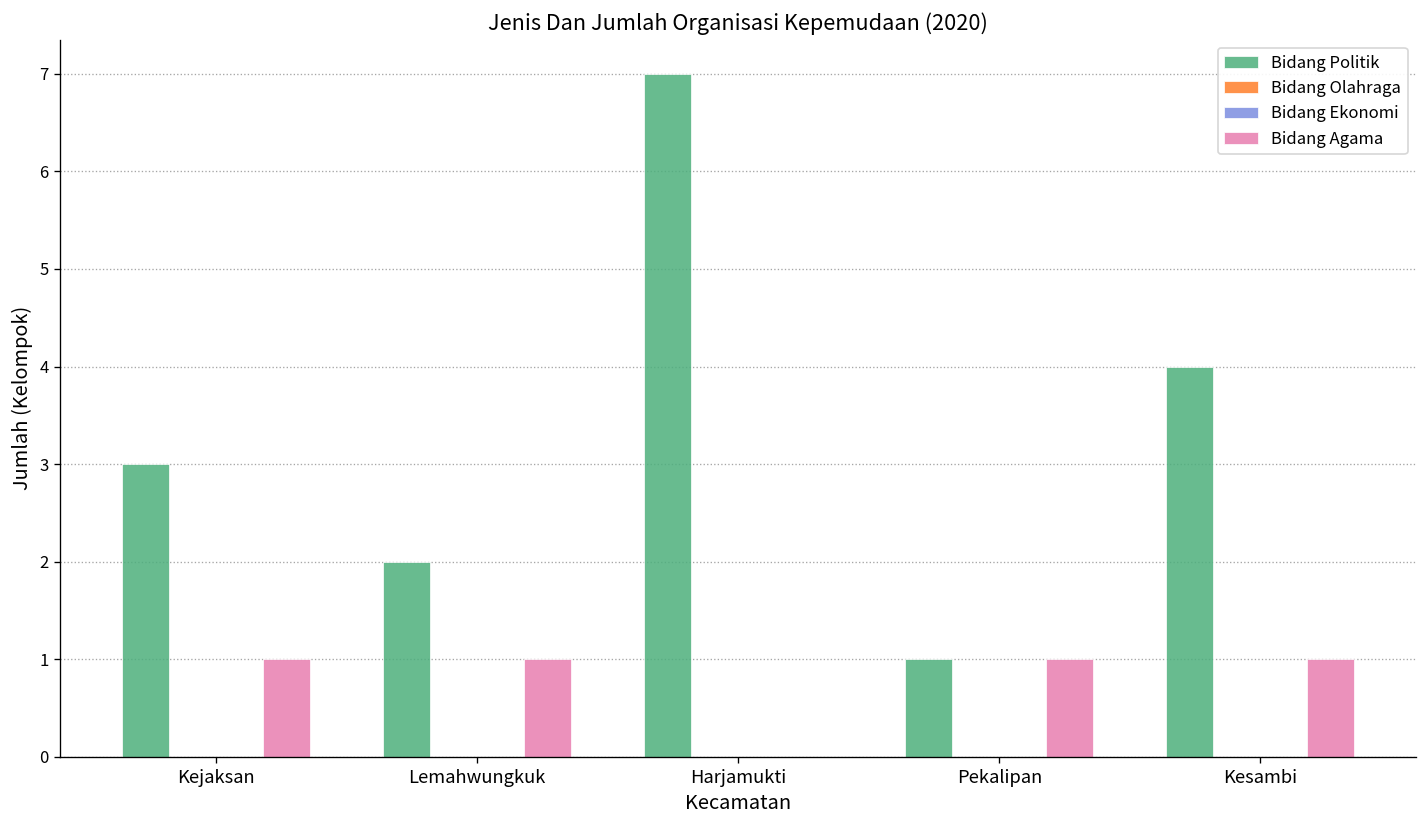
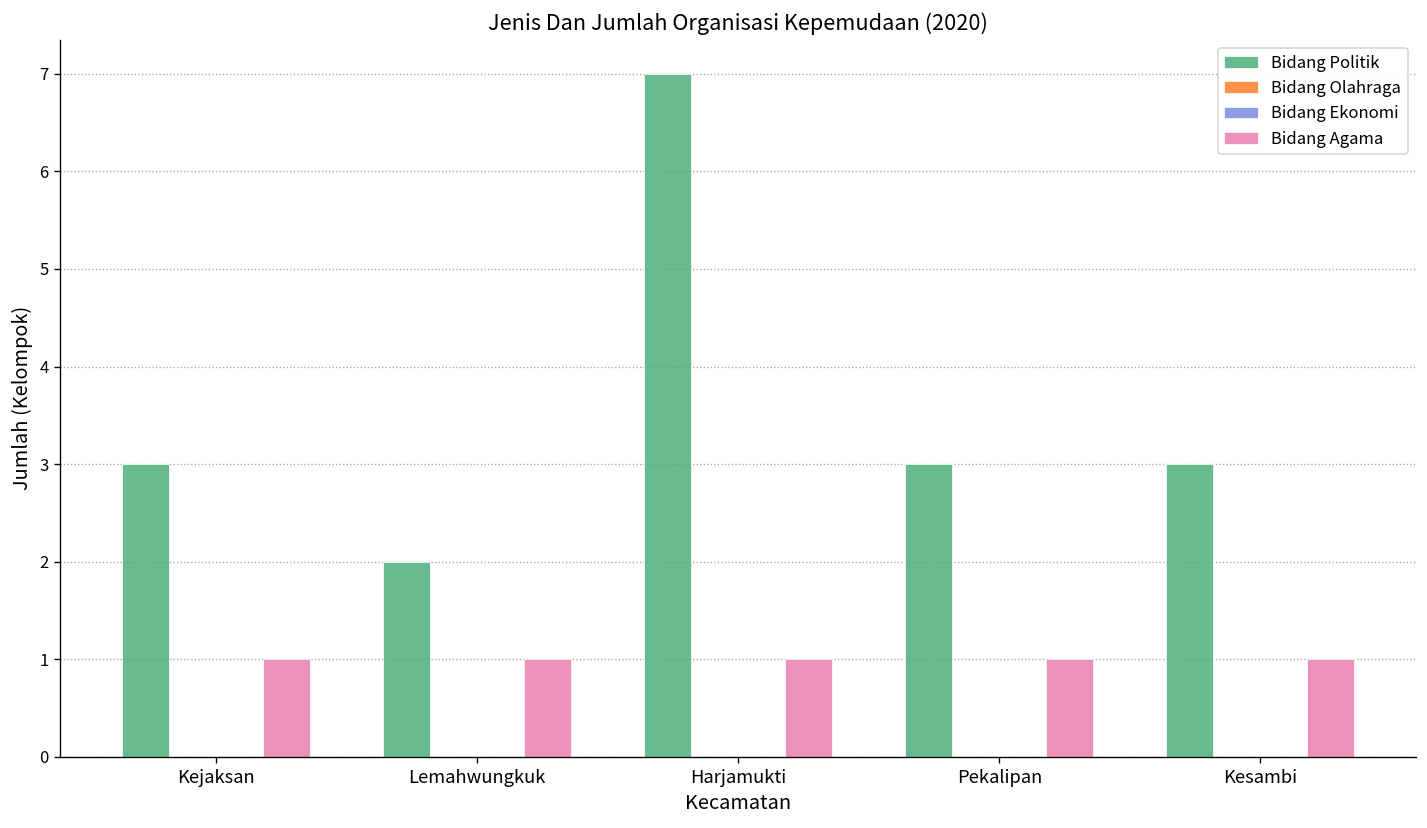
  {
    "Bidang Politik": {
      "Kejaksan": 3,
      "Lemahwungkuk": 2,
      "Harjamukti": 7,
-     "Pekalipan": 1,
-     "Kesambi": 4
+     "Pekalipan": 3,
+     "Kesambi": 3
    },
    "Bidang Olahraga": {
      "Kejaksan": 0,
      "Lemahwungkuk": 0,
      "Harjamukti": 0,
      "Pekalipan": 0,
      "Kesambi": 0
    },
    "Bidang Ekonomi": {
      "Kejaksan": 0,
      "Lemahwungkuk": 0,
      "Harjamukti": 0,
      "Pekalipan": 0,
      "Kesambi": 0
    },
    "Bidang Agama": {
      "Kejaksan": 1,
      "Lemahwungkuk": 1,
-     "Harjamukti": 0,
+     "Harjamukti": 1,
      "Pekalipan": 1,
      "Kesambi": 1
    }
  }
